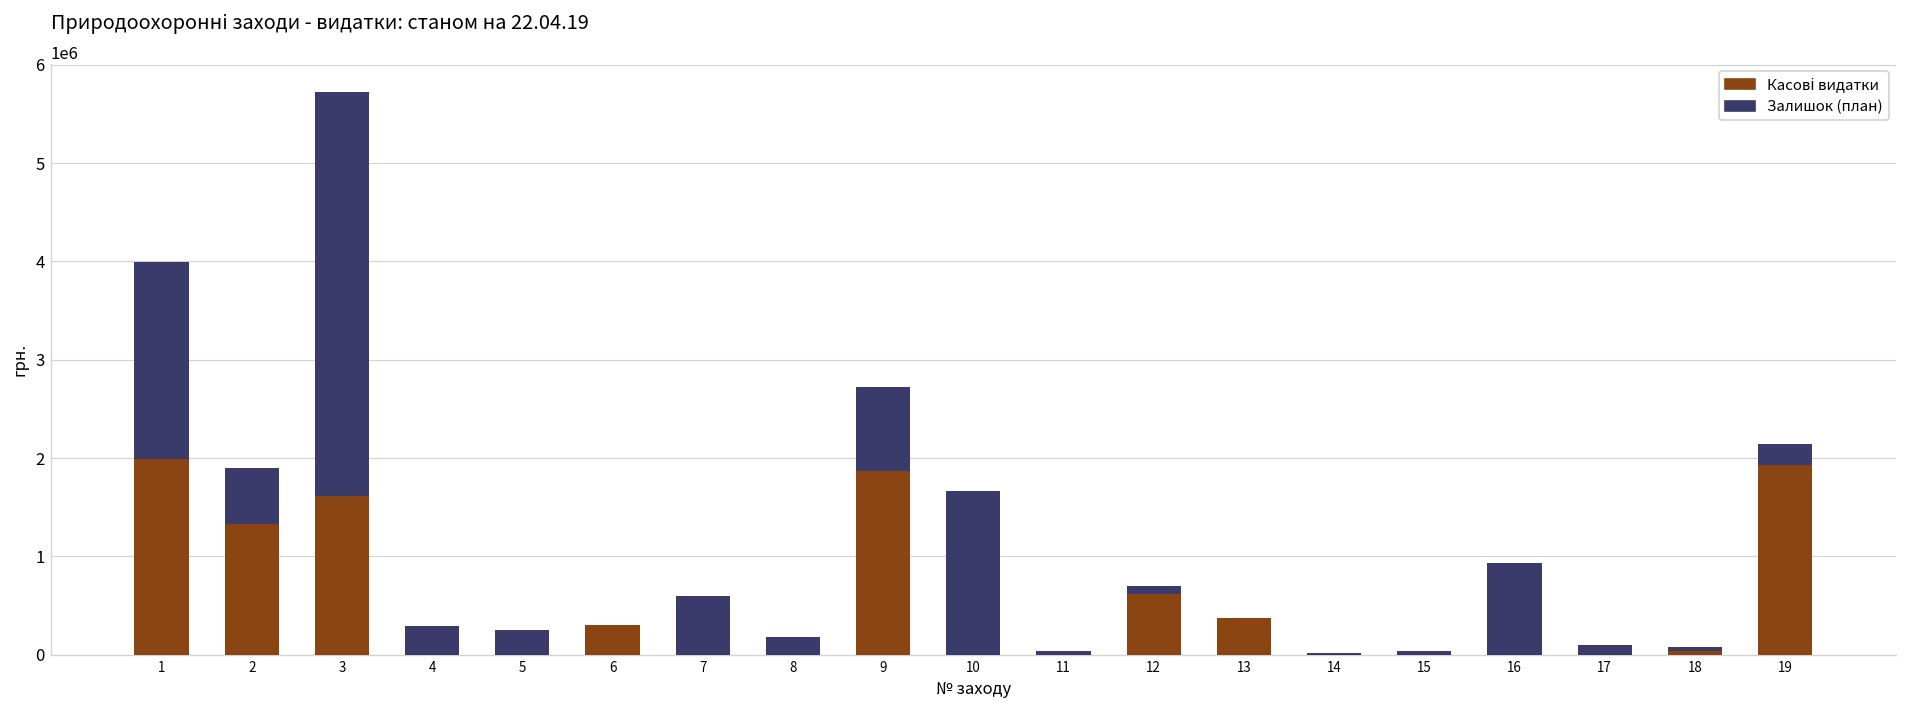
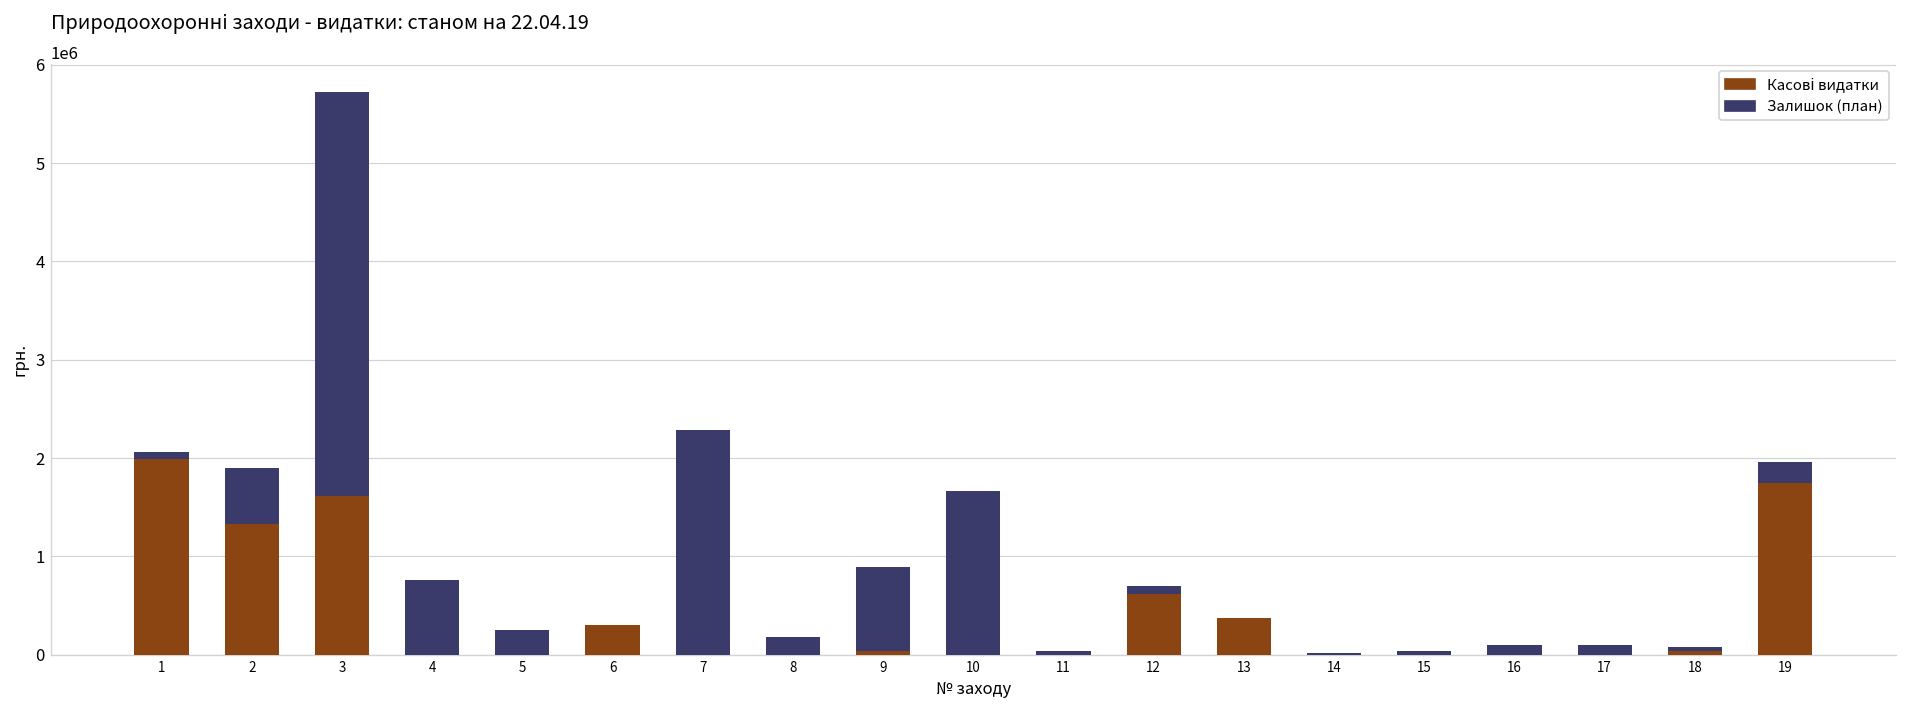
  {
    "Касові видатки": {
      "1": 2000000,
      "2": 1300000,
      "3": 1600000,
      "4": 0,
      "5": 0,
      "6": 300000,
      "7": 0,
      "8": 0,
-     "9": 1900000,
+     "9": 0,
      "10": 0,
      "11": 0,
      "12": 600000,
      "13": 400000,
      "14": 0,
      "15": 0,
      "16": 0,
      "17": 0,
      "18": 0,
-     "19": 1900000
+     "19": 1700000
    },
    "Залишок (план)": {
-     "1": 2000000,
+     "1": 100000,
      "2": 600000,
      "3": 4100000,
-     "4": 300000,
+     "4": 800000,
      "5": 300000,
-     "7": 600000,
+     "7": 2300000,
      "8": 200000,
      "9": 900000,
      "10": 1700000,
      "11": 0,
      "12": 100000,
      "13": 0,
      "15": 0,
-     "16": 900000,
+     "16": 100000,
      "17": 100000,
      "18": 0,
      "19": 200000
    }
  }
